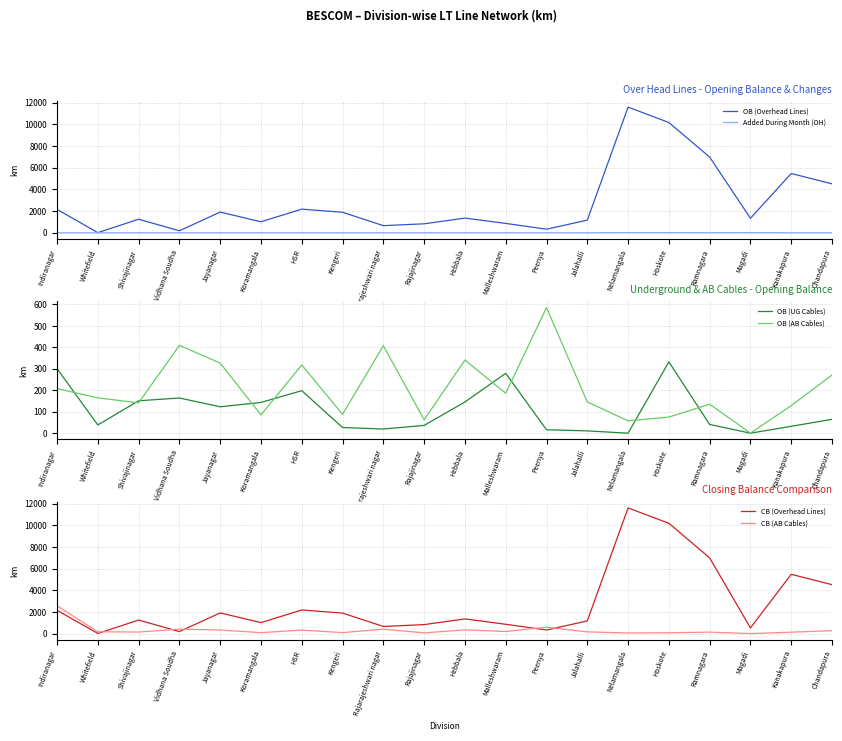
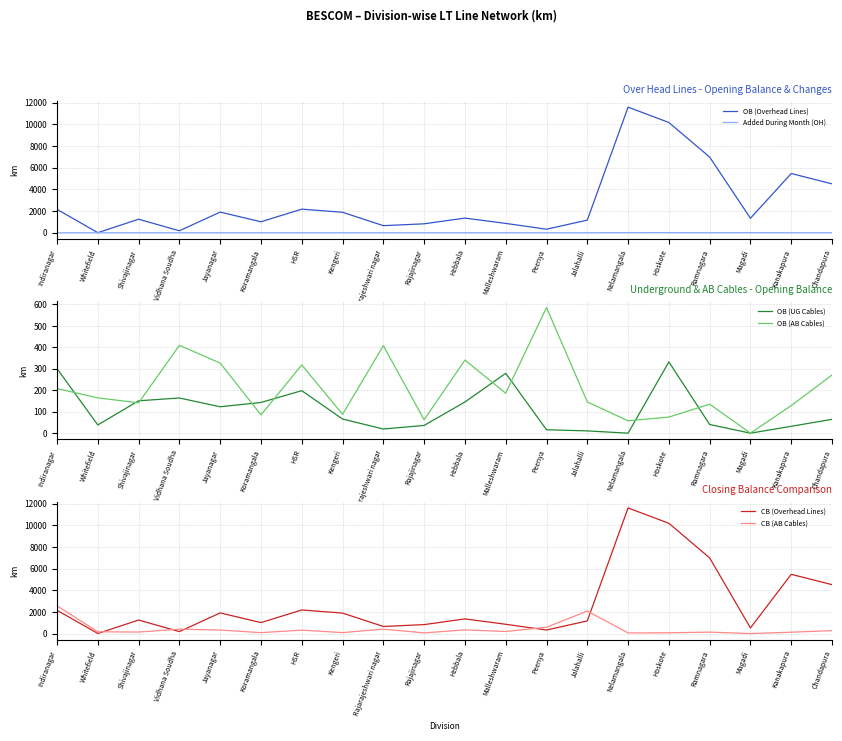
  {
    "Over Head Lines - Opening Balance & Changes": {
      "OB (Overhead Lines)": {
        "Indiranagar": 2200,
        "Shivajinagar": 1300,
        "Jayanagar": 1900,
        "Koramangala": 1000,
        "HSR": 2200,
        "Kengeri": 1900,
        "Rajarajeshwari nagar": 700,
        "Rajajinagar": 800,
        "Hebbala": 1400,
        "Malleshwaram": 900,
        "Peenya": 300,
        "Jalahalli": 1200,
        "Nelamangala": 11600,
        "Hoskote": 10200,
        "Ramnagara": 7000,
        "Magadi": 1300,
        "Kanakapura": 5500,
        "Chandapura": 4500
      },
      "Added During Month (OH)": {
        "Indiranagar": 0,
        "Shivajinagar": 0,
        "Jayanagar": 0,
        "Koramangala": 0,
        "HSR": 0,
        "Kengeri": 0,
        "Rajarajeshwari nagar": 0,
        "Rajajinagar": 0,
        "Hebbala": 0,
        "Malleshwaram": 0,
        "Peenya": 0,
        "Jalahalli": 0,
        "Nelamangala": 0,
        "Hoskote": 0,
        "Ramnagara": 0,
        "Magadi": 0,
        "Kanakapura": 0,
        "Chandapura": 0
      }
    },
    "Underground & AB Cables - Opening Balance": {
      "OB (UG Cables)": {
        "Indiranagar": 300,
        "Whitefield": 40,
        "Vidhana Soudha": 160,
        "Jayanagar": 120,
        "Koramangala": 140,
        "HSR": 200,
-       "Kengeri": 30,
+       "Kengeri": 70,
        "Rajarajeshwari nagar": 20,
        "Rajajinagar": 40,
        "Hebbala": 150,
        "Malleshwaram": 280,
        "Peenya": 20,
        "Jalahalli": 10,
        "Nelamangala": 0,
        "Hoskote": 330,
        "Ramnagara": 40,
        "Kanakapura": 30,
        "Chandapura": 60
      },
      "OB (AB Cables)": {
        "Indiranagar": 210,
        "Whitefield": 160,
        "Vidhana Soudha": 410,
        "Jayanagar": 330,
        "Koramangala": 90,
        "HSR": 320,
        "Kengeri": 90,
        "Rajarajeshwari nagar": 410,
        "Rajajinagar": 60,
        "Hebbala": 340,
        "Malleshwaram": 190,
        "Peenya": 590,
        "Jalahalli": 150,
        "Nelamangala": 60,
        "Hoskote": 70,
        "Ramnagara": 140,
        "Kanakapura": 130,
        "Chandapura": 270
      }
    },
    "Closing Balance Comparison": {
      "CB (Overhead Lines)": {
        "Indiranagar": 2200,
        "Shivajinagar": 1300,
        "Jayanagar": 1900,
        "Koramangala": 1000,
        "HSR": 2200,
        "Kengeri": 1900,
        "Rajarajeshwari nagar": 700,
        "Rajajinagar": 800,
        "Hebbala": 1400,
        "Malleshwaram": 900,
        "Peenya": 300,
        "Jalahalli": 1200,
        "Nelamangala": 11600,
        "Hoskote": 10200,
        "Ramnagara": 7000,
        "Magadi": 500,
        "Kanakapura": 5500,
        "Chandapura": 4500
      },
      "CB (AB Cables)": {
        "Indiranagar": 2600,
        "Shivajinagar": 100,
        "Jayanagar": 300,
        "Koramangala": 100,
        "HSR": 300,
        "Kengeri": 100,
        "Rajarajeshwari nagar": 400,
        "Rajajinagar": 100,
        "Hebbala": 300,
        "Malleshwaram": 200,
        "Peenya": 600,
-       "Jalahalli": 200,
+       "Jalahalli": 2100,
        "Nelamangala": 100,
        "Hoskote": 100,
        "Ramnagara": 100,
        "Magadi": 0,
        "Kanakapura": 100,
        "Chandapura": 300
      }
    }
  }
